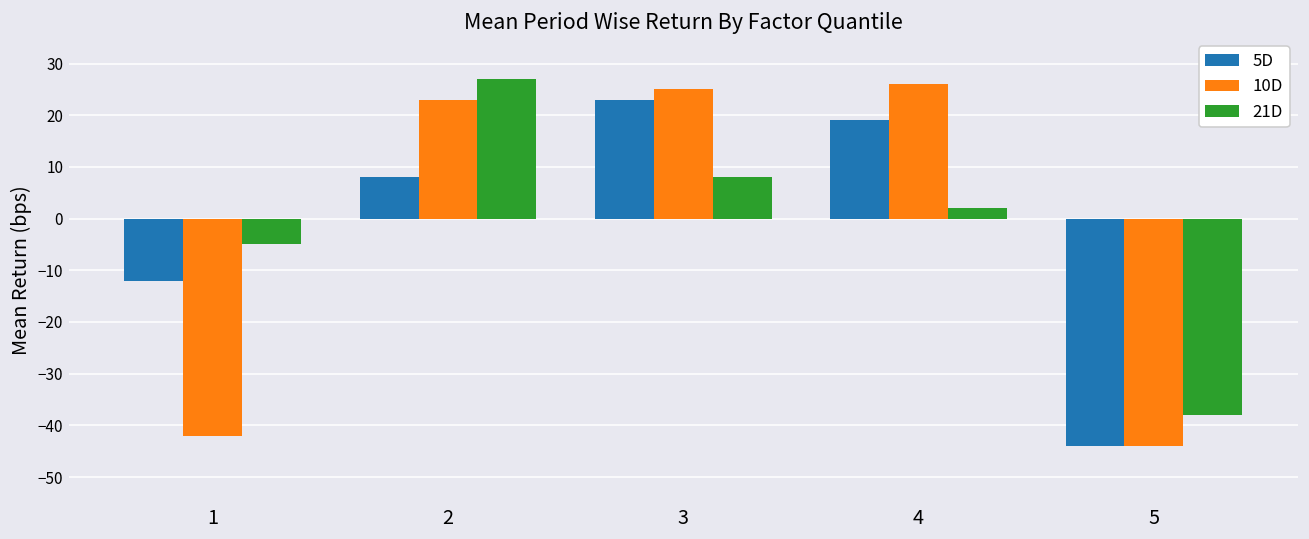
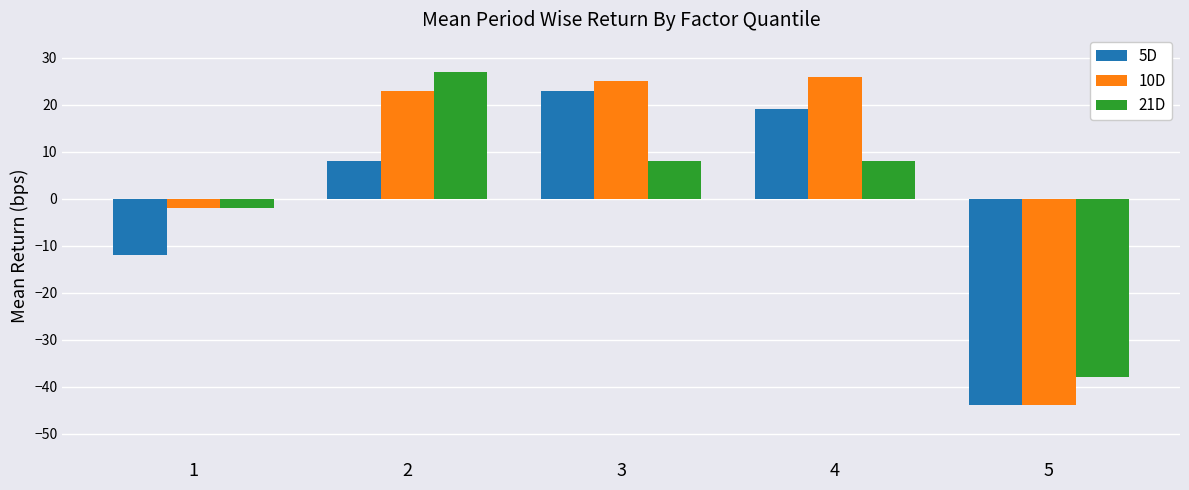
  {
    "5D": {
      "1": -12,
      "2": 8,
      "3": 23,
      "4": 19,
      "5": -44
    },
    "10D": {
-     "1": -42,
+     "1": -2,
      "2": 23,
      "3": 25,
      "4": 26,
      "5": -44
    },
    "21D": {
-     "1": -5,
+     "1": -2,
      "2": 27,
      "3": 8,
-     "4": 2,
+     "4": 8,
      "5": -38
    }
  }
